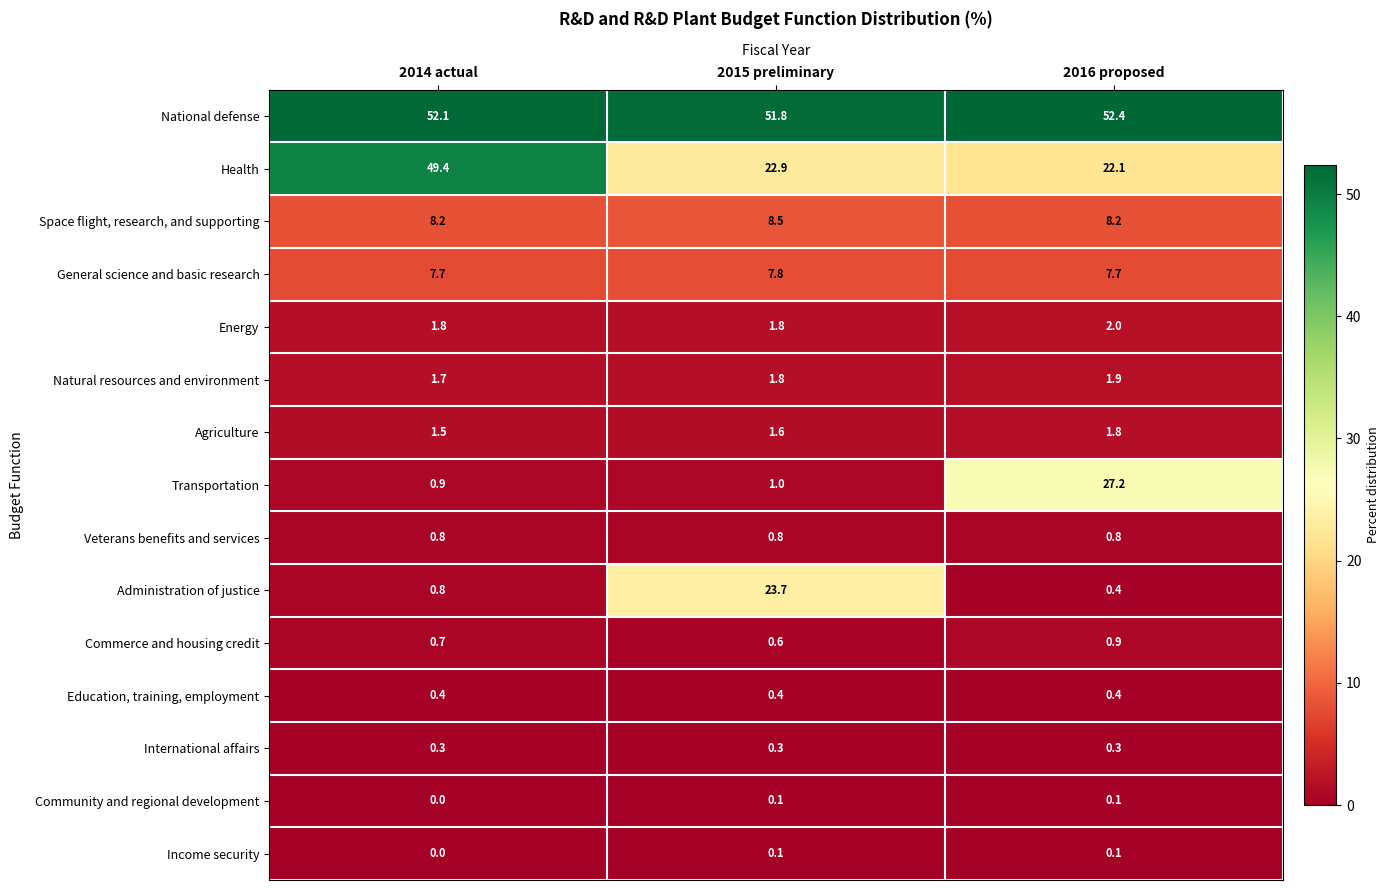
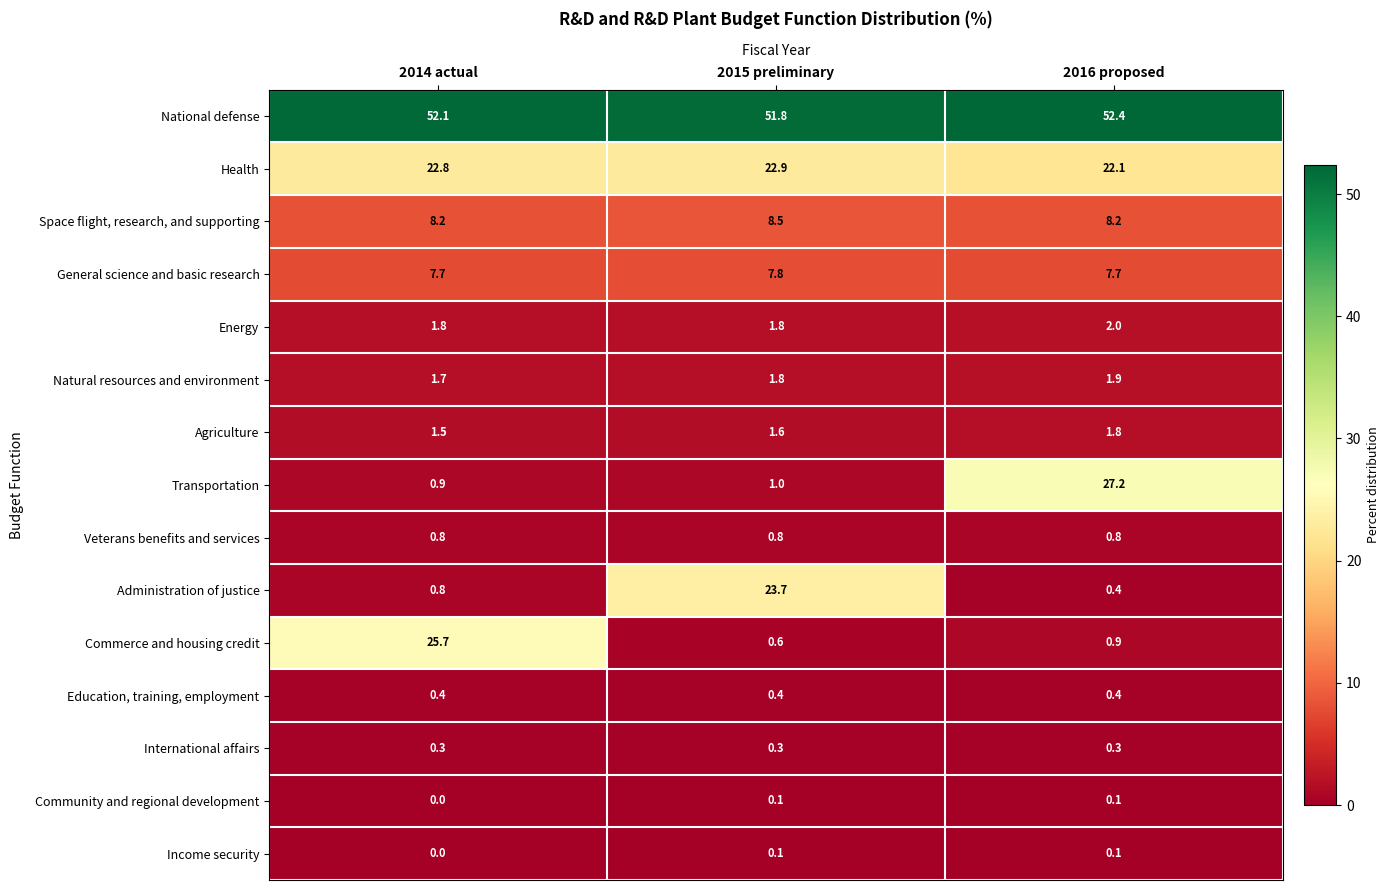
  {
    "National defense": {
      "2014 actual": 52.1,
      "2015 preliminary": 51.8,
      "2016 proposed": 52.4
    },
    "Health": {
-     "2014 actual": 49.4,
+     "2014 actual": 22.8,
      "2015 preliminary": 22.9,
      "2016 proposed": 22.1
    },
    "Space flight, research, and supporting": {
      "2014 actual": 8.2,
      "2015 preliminary": 8.5,
      "2016 proposed": 8.2
    },
    "General science and basic research": {
      "2014 actual": 7.7,
      "2015 preliminary": 7.8,
      "2016 proposed": 7.7
    },
    "Energy": {
      "2014 actual": 1.8,
      "2015 preliminary": 1.8,
      "2016 proposed": 2.0
    },
    "Natural resources and environment": {
      "2014 actual": 1.7,
      "2015 preliminary": 1.8,
      "2016 proposed": 1.9
    },
    "Agriculture": {
      "2014 actual": 1.5,
      "2015 preliminary": 1.6,
      "2016 proposed": 1.8
    },
    "Transportation": {
      "2014 actual": 0.9,
      "2015 preliminary": 1.0,
      "2016 proposed": 27.2
    },
    "Veterans benefits and services": {
      "2014 actual": 0.8,
      "2015 preliminary": 0.8,
      "2016 proposed": 0.8
    },
    "Administration of justice": {
      "2014 actual": 0.8,
      "2015 preliminary": 23.7,
      "2016 proposed": 0.4
    },
    "Commerce and housing credit": {
-     "2014 actual": 0.7,
+     "2014 actual": 25.7,
      "2015 preliminary": 0.6,
      "2016 proposed": 0.9
    },
    "Education, training, employment": {
      "2014 actual": 0.4,
      "2015 preliminary": 0.4,
      "2016 proposed": 0.4
    },
    "International affairs": {
      "2014 actual": 0.3,
      "2015 preliminary": 0.3,
      "2016 proposed": 0.3
    },
    "Community and regional development": {
      "2014 actual": 0.0,
      "2015 preliminary": 0.1,
      "2016 proposed": 0.1
    },
    "Income security": {
      "2014 actual": 0.0,
      "2015 preliminary": 0.1,
      "2016 proposed": 0.1
    }
  }
